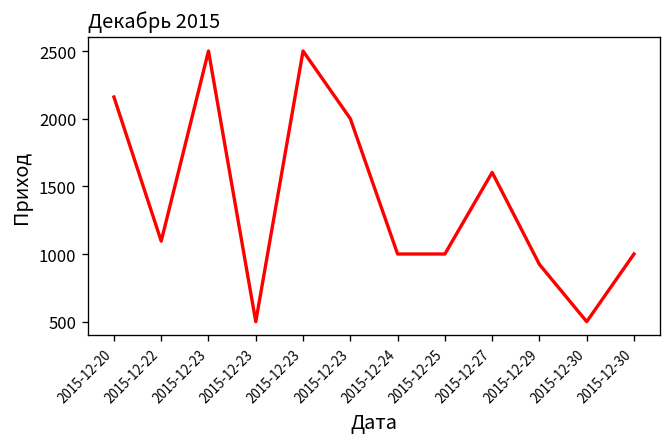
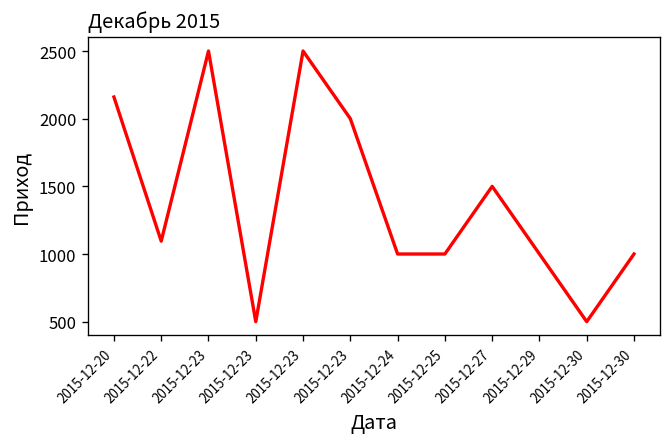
  {
    "2015-12-20": 2160,
    "2015-12-22": 1100,
    "2015-12-24": 1000,
    "2015-12-25": 1000,
-   "2015-12-27": 1600,
-   "2015-12-29": 920
+   "2015-12-27": 1500,
+   "2015-12-29": 1000
  }
